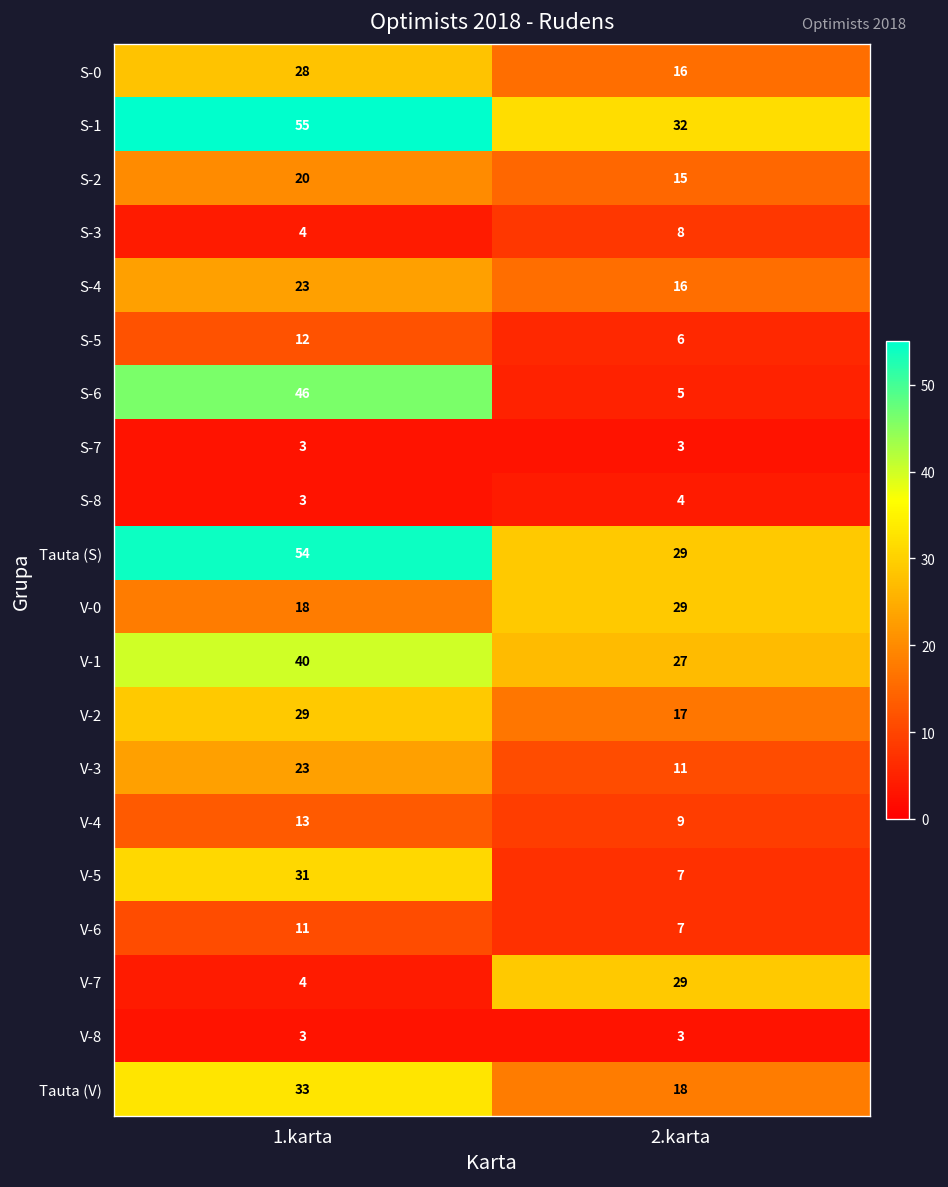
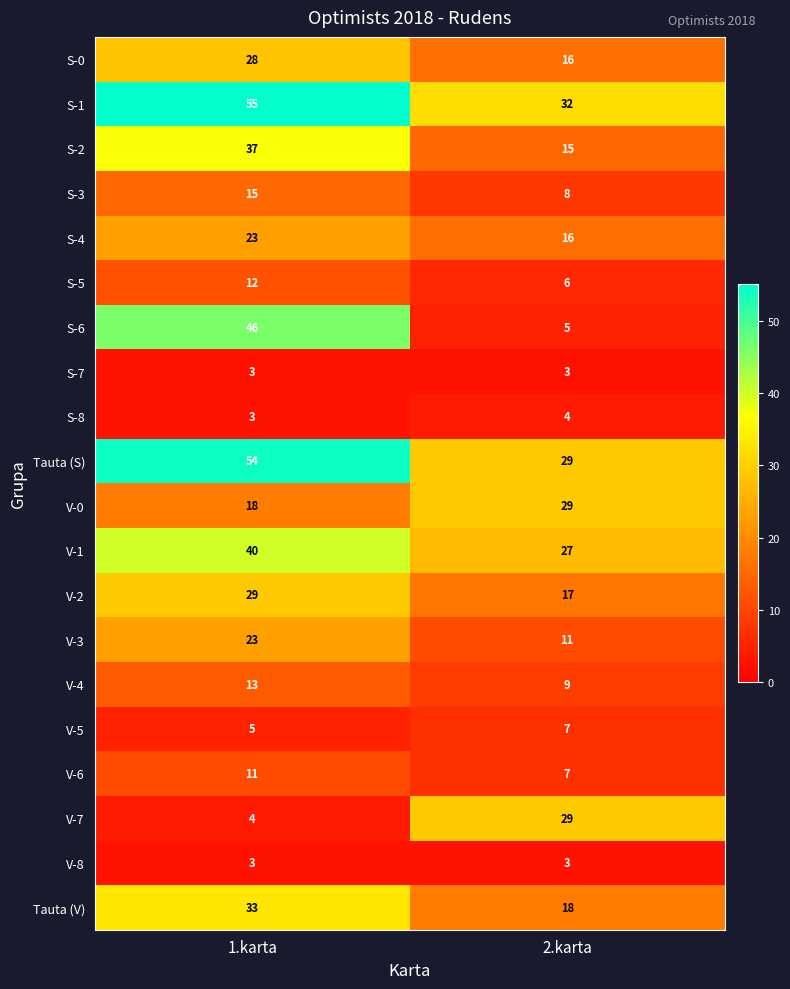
  {
    "S-0": {
      "1.karta": 28,
      "2.karta": 16
    },
    "S-1": {
      "1.karta": 55,
      "2.karta": 32
    },
    "S-2": {
-     "1.karta": 20,
+     "1.karta": 37,
      "2.karta": 15
    },
    "S-3": {
-     "1.karta": 4,
+     "1.karta": 15,
      "2.karta": 8
    },
    "S-4": {
      "1.karta": 23,
      "2.karta": 16
    },
    "S-5": {
      "1.karta": 12,
      "2.karta": 6
    },
    "S-6": {
      "1.karta": 46,
      "2.karta": 5
    },
    "S-7": {
      "1.karta": 3,
      "2.karta": 3
    },
    "S-8": {
      "1.karta": 3,
      "2.karta": 4
    },
    "Tauta (S)": {
      "1.karta": 54,
      "2.karta": 29
    },
    "V-0": {
      "1.karta": 18,
      "2.karta": 29
    },
    "V-1": {
      "1.karta": 40,
      "2.karta": 27
    },
    "V-2": {
      "1.karta": 29,
      "2.karta": 17
    },
    "V-3": {
      "1.karta": 23,
      "2.karta": 11
    },
    "V-4": {
      "1.karta": 13,
      "2.karta": 9
    },
    "V-5": {
-     "1.karta": 31,
+     "1.karta": 5,
      "2.karta": 7
    },
    "V-6": {
      "1.karta": 11,
      "2.karta": 7
    },
    "V-7": {
      "1.karta": 4,
      "2.karta": 29
    },
    "V-8": {
      "1.karta": 3,
      "2.karta": 3
    },
    "Tauta (V)": {
      "1.karta": 33,
      "2.karta": 18
    }
  }
